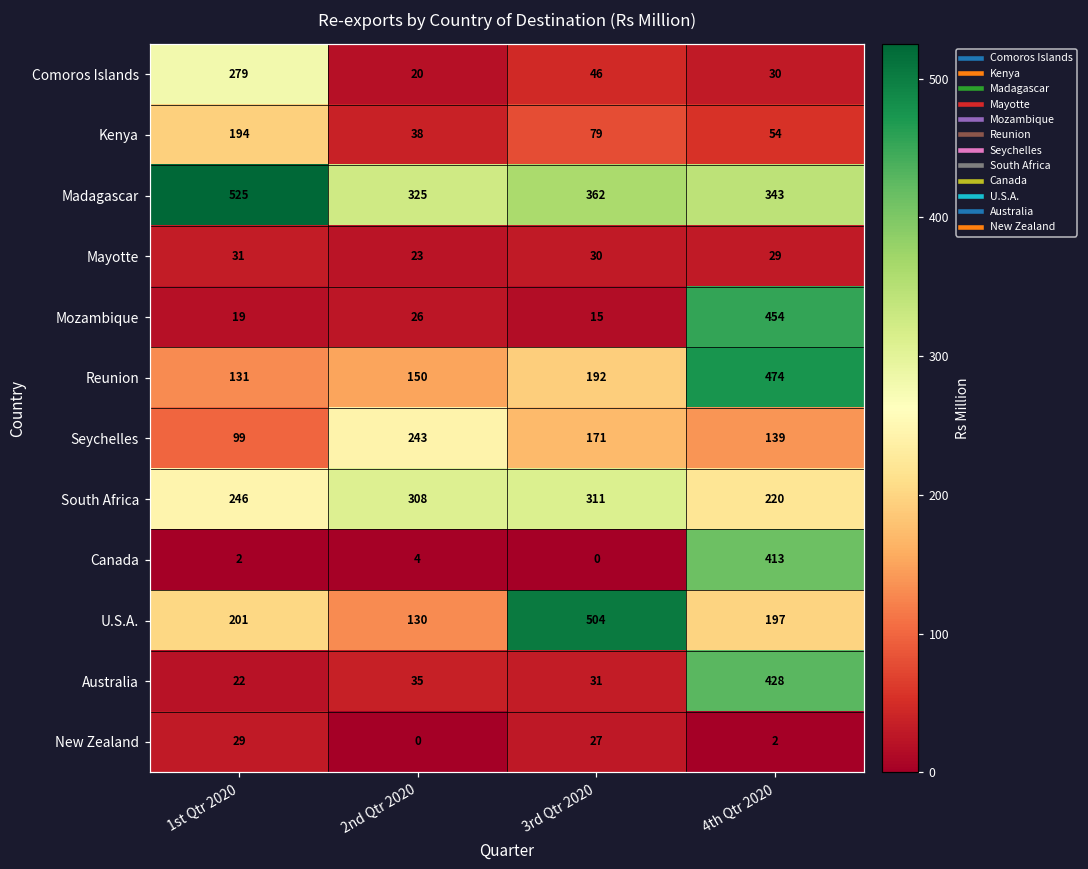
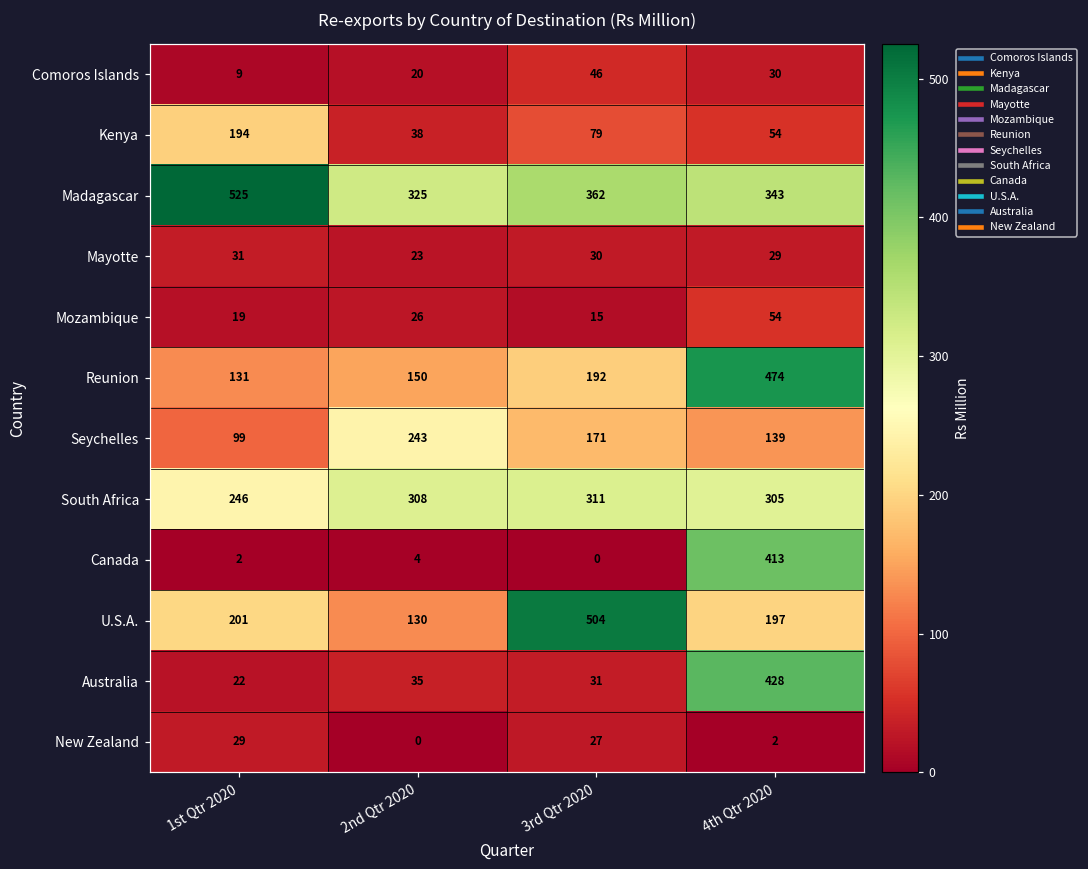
  {
    "Comoros Islands": {
-     "1st Qtr 2020": 279,
+     "1st Qtr 2020": 9,
      "2nd Qtr 2020": 20,
      "3rd Qtr 2020": 46,
      "4th Qtr 2020": 30
    },
    "Kenya": {
      "1st Qtr 2020": 194,
      "2nd Qtr 2020": 38,
      "3rd Qtr 2020": 79,
      "4th Qtr 2020": 54
    },
    "Madagascar": {
      "1st Qtr 2020": 525,
      "2nd Qtr 2020": 325,
      "3rd Qtr 2020": 362,
      "4th Qtr 2020": 343
    },
    "Mayotte": {
      "1st Qtr 2020": 31,
      "2nd Qtr 2020": 23,
      "3rd Qtr 2020": 30,
      "4th Qtr 2020": 29
    },
    "Mozambique": {
      "1st Qtr 2020": 19,
      "2nd Qtr 2020": 26,
      "3rd Qtr 2020": 15,
-     "4th Qtr 2020": 454
+     "4th Qtr 2020": 54
    },
    "Reunion": {
      "1st Qtr 2020": 131,
      "2nd Qtr 2020": 150,
      "3rd Qtr 2020": 192,
      "4th Qtr 2020": 474
    },
    "Seychelles": {
      "1st Qtr 2020": 99,
      "2nd Qtr 2020": 243,
      "3rd Qtr 2020": 171,
      "4th Qtr 2020": 139
    },
    "South Africa": {
      "1st Qtr 2020": 246,
      "2nd Qtr 2020": 308,
      "3rd Qtr 2020": 311,
-     "4th Qtr 2020": 220
+     "4th Qtr 2020": 305
    },
    "Canada": {
      "1st Qtr 2020": 2,
      "2nd Qtr 2020": 4,
      "3rd Qtr 2020": 0,
      "4th Qtr 2020": 413
    },
    "U.S.A.": {
      "1st Qtr 2020": 201,
      "2nd Qtr 2020": 130,
      "3rd Qtr 2020": 504,
      "4th Qtr 2020": 197
    },
    "Australia": {
      "1st Qtr 2020": 22,
      "2nd Qtr 2020": 35,
      "3rd Qtr 2020": 31,
      "4th Qtr 2020": 428
    },
    "New Zealand": {
      "1st Qtr 2020": 29,
      "2nd Qtr 2020": 0,
      "3rd Qtr 2020": 27,
      "4th Qtr 2020": 2
    }
  }
